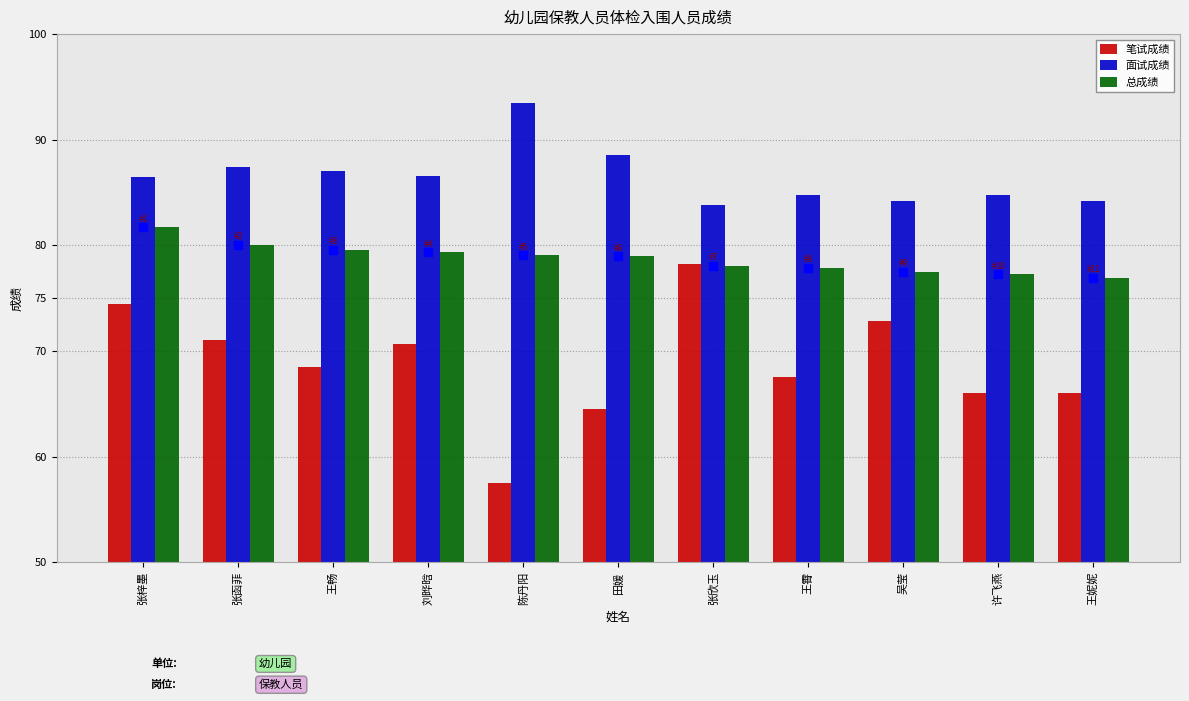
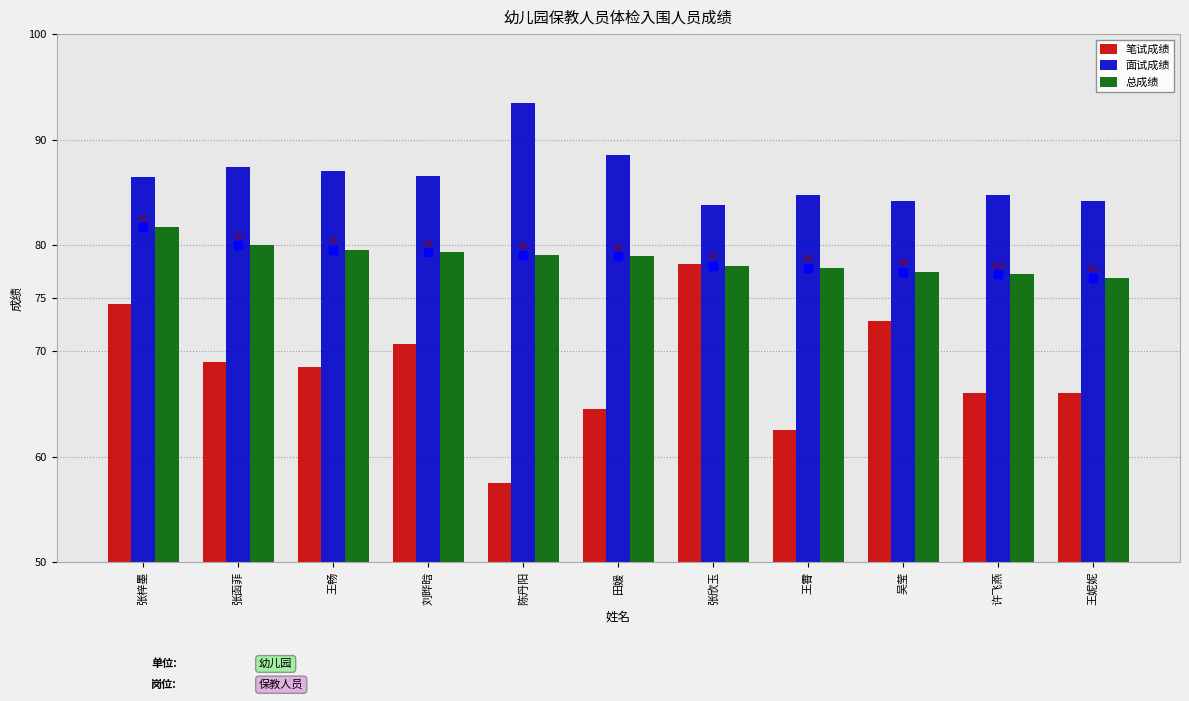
  {
    "笔试成绩": {
      "张梓墨": 74.5,
-     "张函菲": 71,
+     "张函菲": 69,
      "王畅": 68.5,
      "刘晔晗": 70.7,
      "陈丹阳": 57.5,
      "田媛": 64.5,
      "张欣玉": 78.2,
-     "王霄": 67.5,
+     "王霄": 62.5,
      "吴莹": 72.8,
      "许飞燕": 66.0,
      "王妮妮": 66.0
    },
    "总成绩": {
      "张梓墨": 81.7,
      "张函菲": 80.0,
      "王畅": 79.6,
      "刘晔晗": 79.4,
      "陈丹阳": 79.1,
      "田媛": 79.0,
      "张欣玉": 78.1,
      "王霄": 77.9,
      "吴莹": 77.5,
      "许飞燕": 77.3,
      "王妮妮": 76.9
    }
  }
